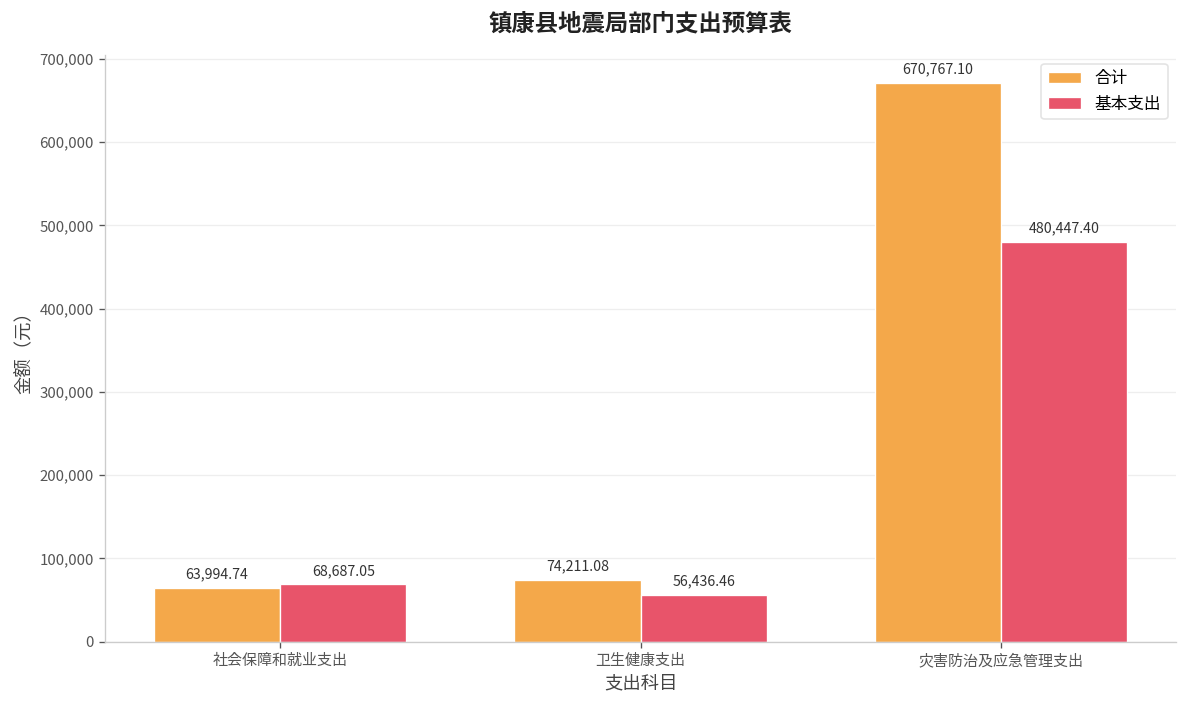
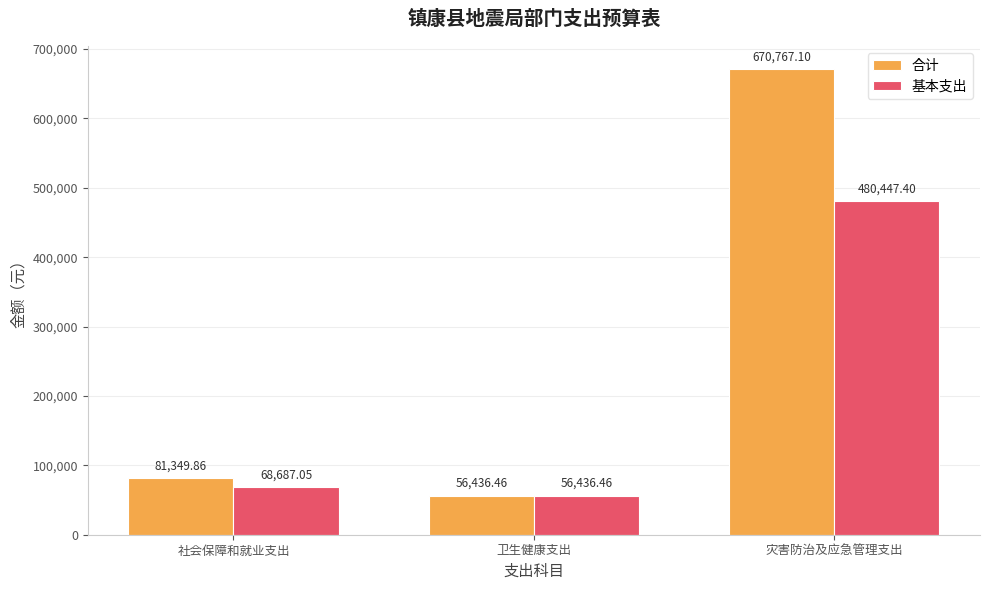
  {
    "合计": {
-     "社会保障和就业支出": "63,994.74",
-     "卫生健康支出": "74,211.08",
+     "社会保障和就业支出": "81,349.86",
+     "卫生健康支出": "56,436.46",
      "灾害防治及应急管理支出": "670,767.10"
    },
    "基本支出": {
      "社会保障和就业支出": "68,687.05",
      "卫生健康支出": "56,436.46",
      "灾害防治及应急管理支出": "480,447.40"
    }
  }
